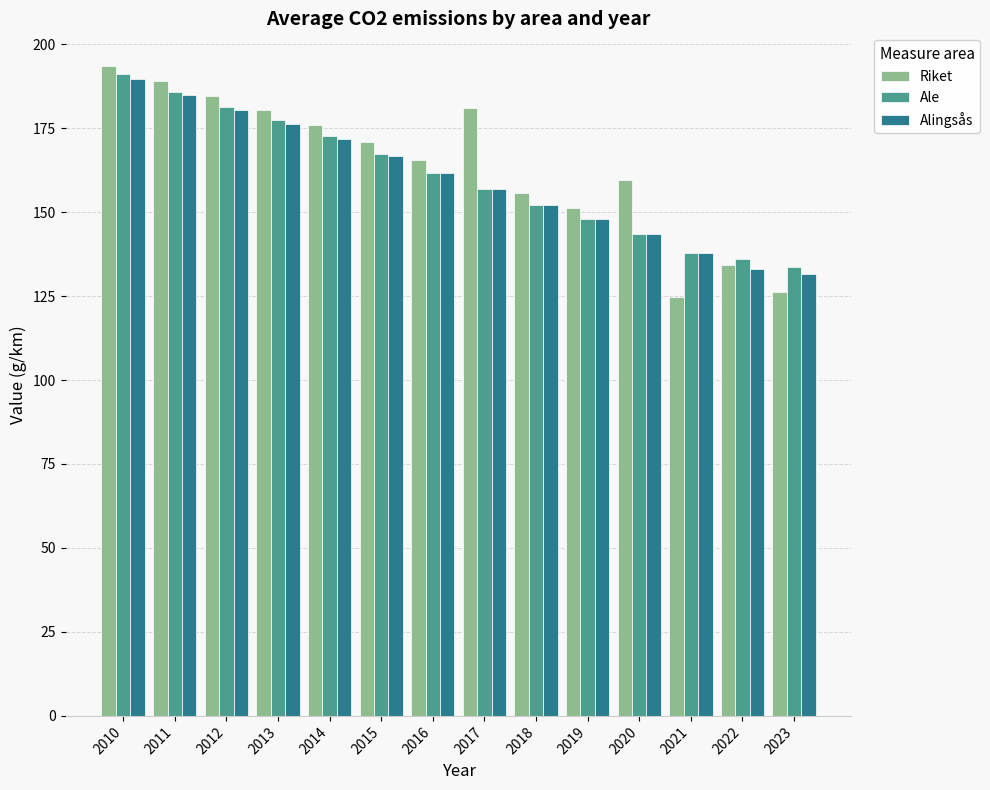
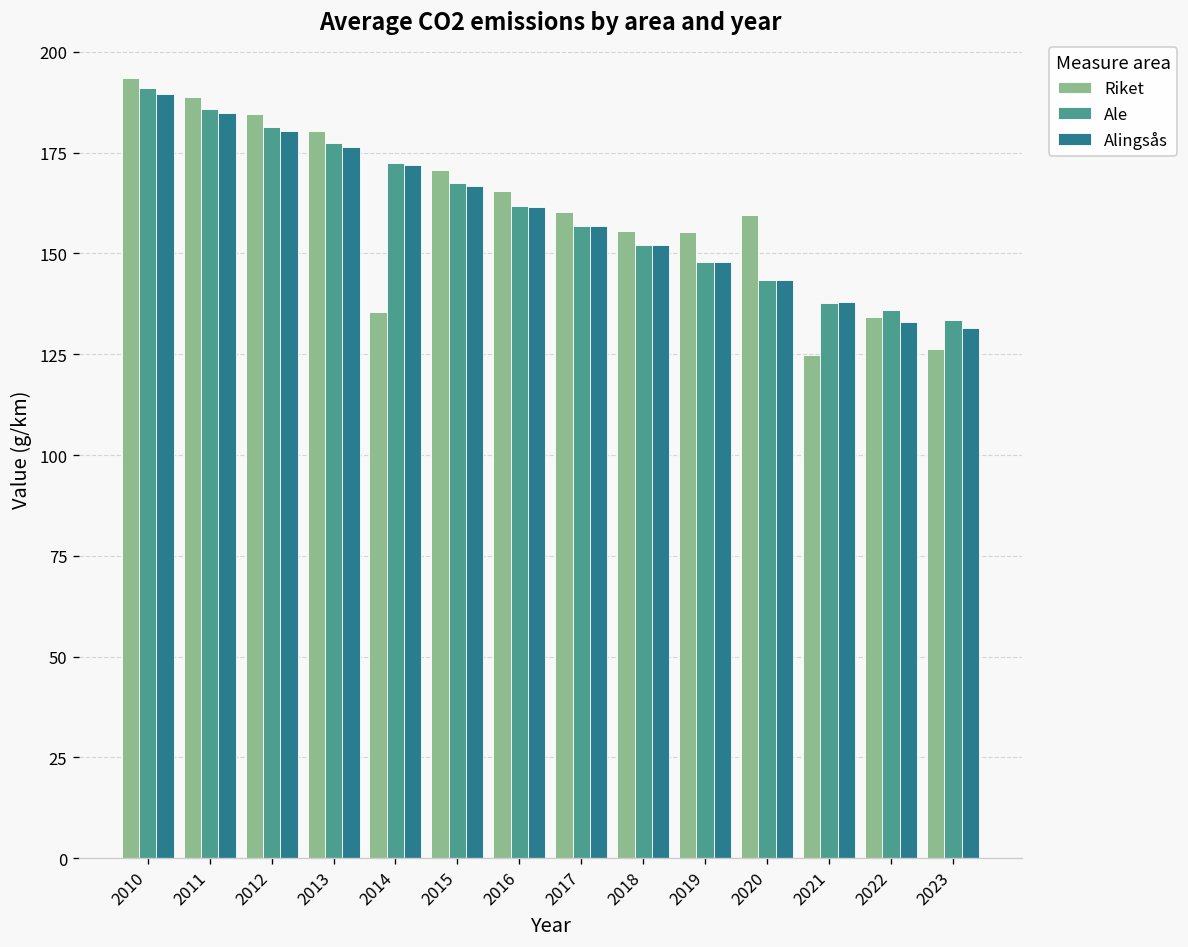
  {
    "Riket": {
      "2010": 194,
      "2011": 189,
      "2012": 185,
      "2013": 180,
-     "2014": 176,
+     "2014": 136,
      "2015": 171,
      "2016": 165,
-     "2017": 181,
+     "2017": 160,
      "2018": 156,
-     "2019": 151,
+     "2019": 155,
      "2020": 160,
      "2021": 125,
      "2022": 134,
      "2023": 126
    }
  }
